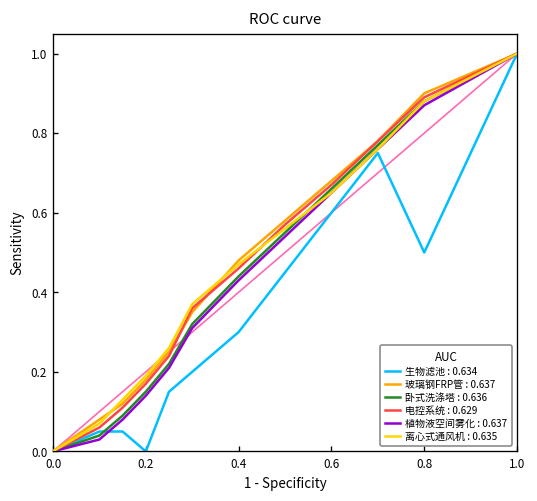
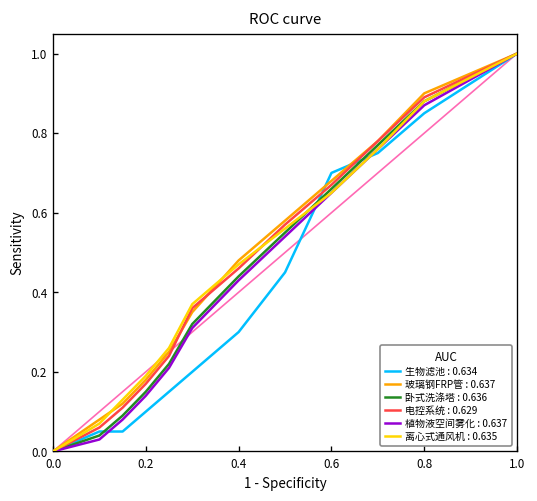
  {
    "生物滤池 : 0.634": {
-     "0.2": 0.0,
+     "0.2": 0.1,
      "0.4": 0.30,
-     "0.6": 0.6,
-     "0.8": 0.50
+     "0.6": 0.7,
+     "0.8": 0.85
    },
    "卧式洗涤塔 : 0.636": {
      "0.2": 0.15,
      "0.4": 0.44,
      "0.6": 0.66
    },
    "电控系统 : 0.629": {
      "0.2": 0.17,
      "0.4": 0.46,
      "0.6": 0.67,
      "0.8": 0.89
    },
    "植物液空间雾化 : 0.637": {
      "0.2": 0.14,
      "0.4": 0.43,
      "0.8": 0.87
    }
  }
